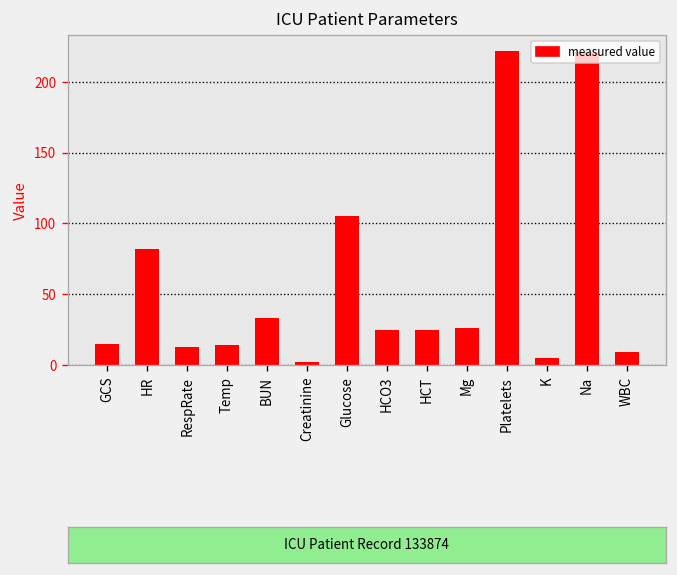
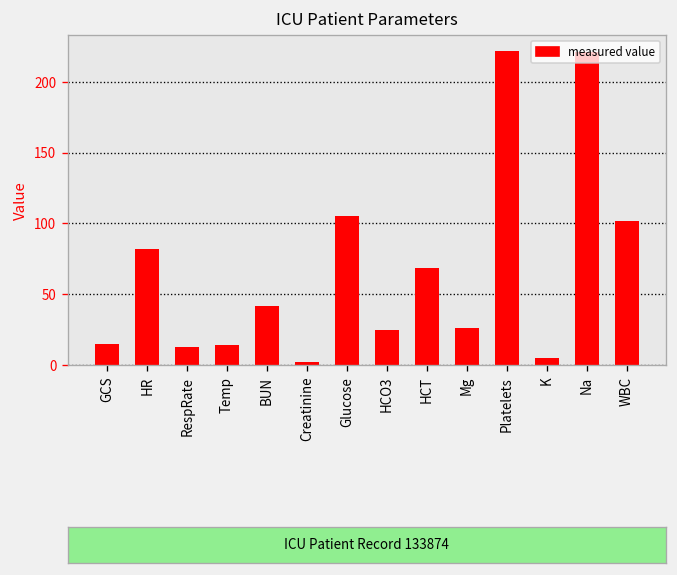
  {
    "GCS": 15,
    "HR": 82,
    "RespRate": 13,
    "Temp": 14,
-   "BUN": 33,
+   "BUN": 42,
    "Glucose": 105,
    "HCO3": 25,
-   "HCT": 25,
+   "HCT": 68,
    "Mg": 26,
    "Platelets": 222,
    "K": 5,
-   "WBC": 10
+   "WBC": 102
  }
